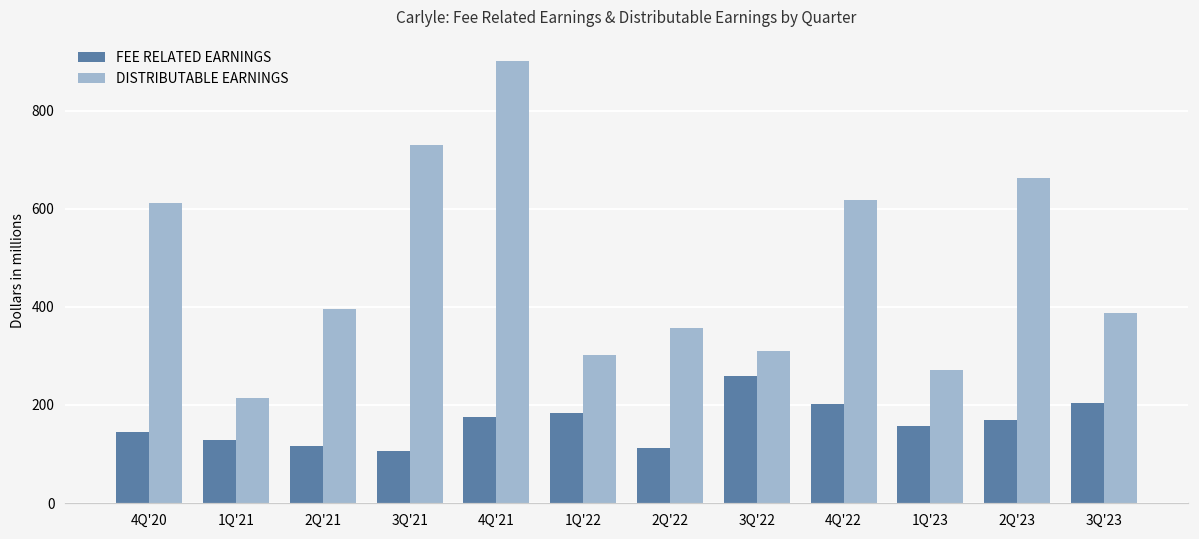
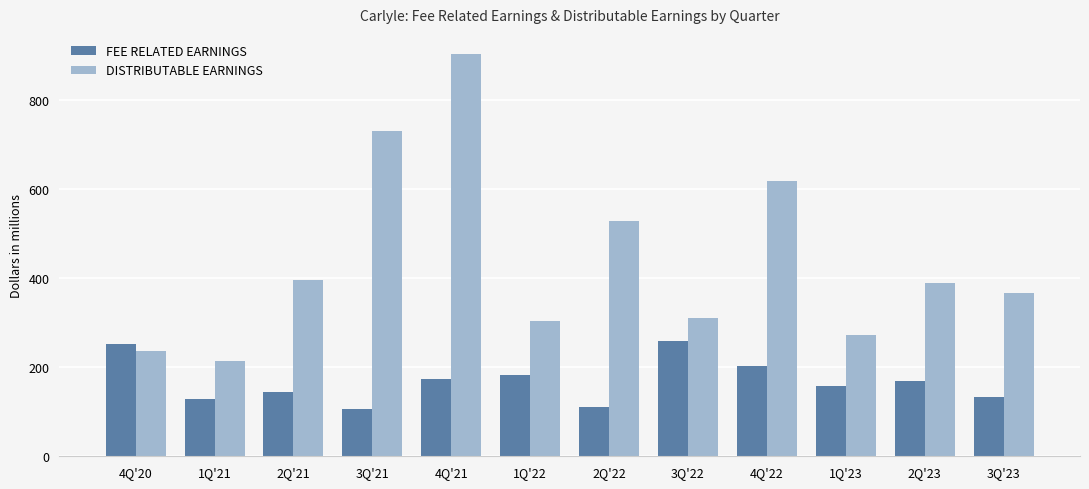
  {
    "FEE RELATED EARNINGS": {
-     "4Q'20": 140,
+     "4Q'20": 250,
      "1Q'21": 130,
-     "2Q'21": 120,
+     "2Q'21": 140,
      "3Q'21": 110,
      "4Q'21": 170,
      "1Q'22": 180,
      "2Q'22": 110,
      "3Q'22": 260,
      "4Q'22": 200,
      "1Q'23": 160,
      "2Q'23": 170,
-     "3Q'23": 200
+     "3Q'23": 130
    },
    "DISTRIBUTABLE EARNINGS": {
-     "4Q'20": 610,
+     "4Q'20": 240,
      "1Q'21": 210,
      "2Q'21": 400,
      "3Q'21": 730,
      "4Q'21": 900,
      "1Q'22": 300,
-     "2Q'22": 360,
+     "2Q'22": 530,
      "3Q'22": 310,
      "4Q'22": 620,
      "1Q'23": 270,
-     "2Q'23": 660,
-     "3Q'23": 390
+     "2Q'23": 390,
+     "3Q'23": 370
    }
  }
